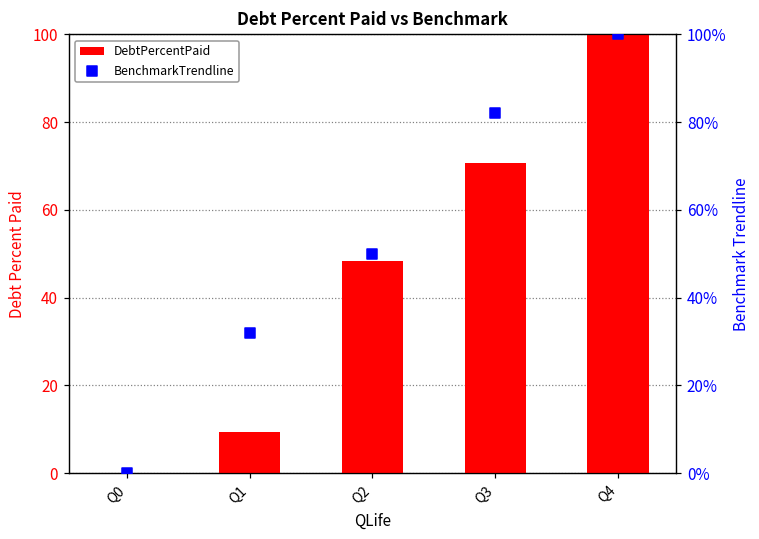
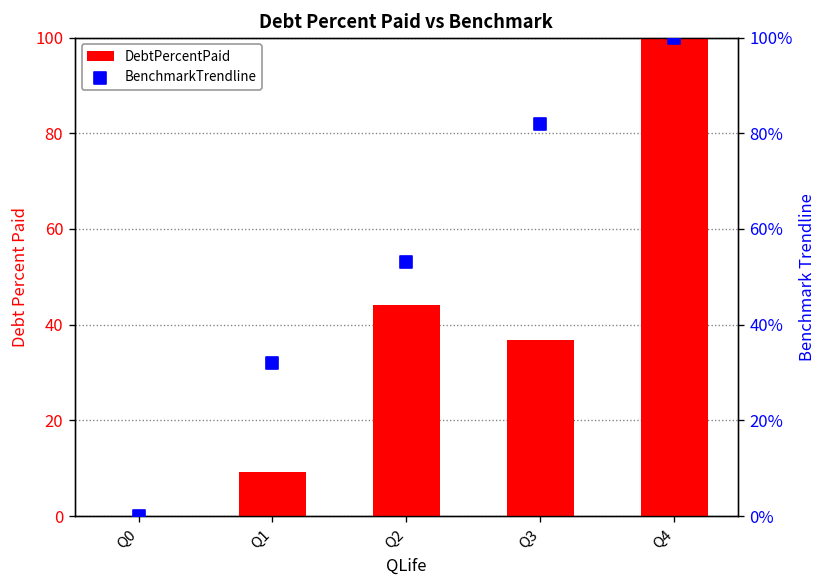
  {
    "DebtPercentPaid": {
      "Q0": "0",
      "Q1": "9",
-     "Q2": "48",
-     "Q3": "71",
+     "Q2": "44",
+     "Q3": "37",
      "Q4": "100"
    },
    "BenchmarkTrendline": {
-     "Q2": "50%"
+     "Q2": "53%"
    }
  }
